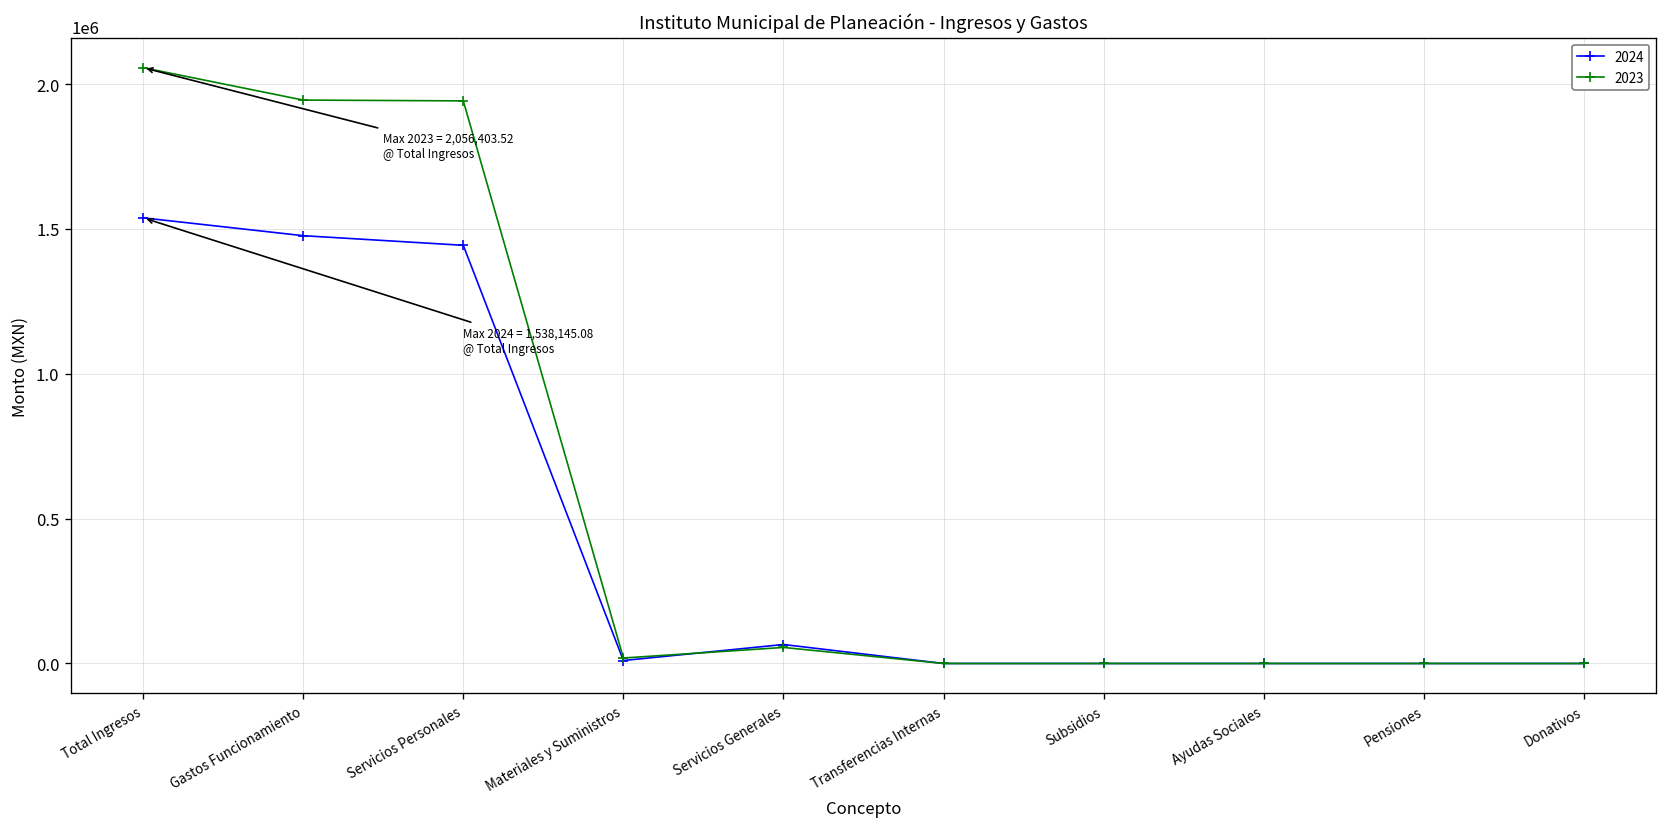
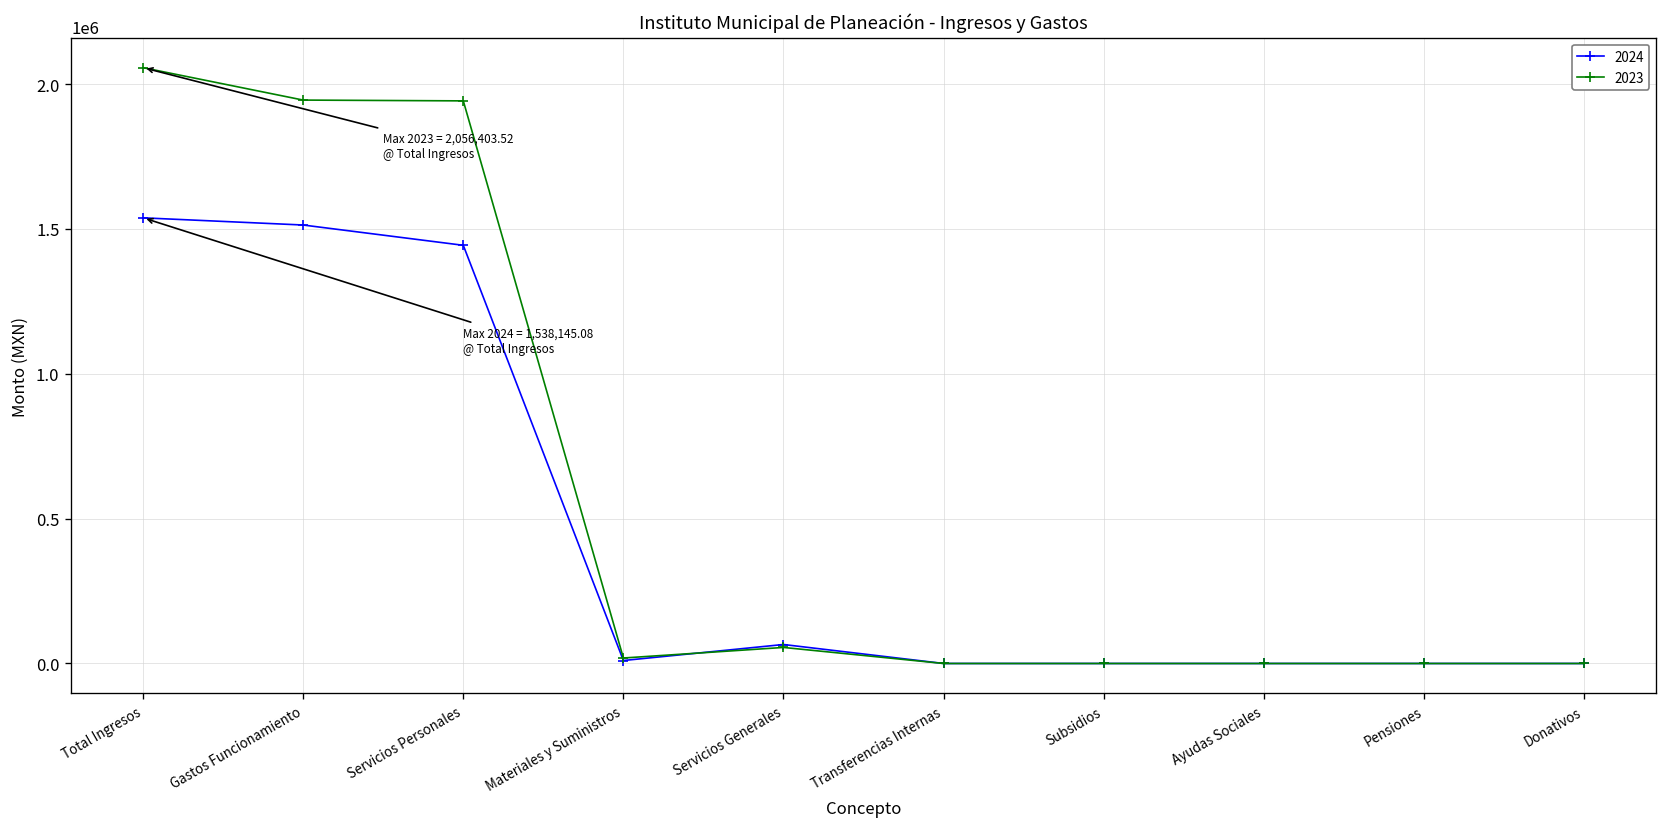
  {
    "2024": {
      "Total Ingresos": 1540000,
-     "Gastos Funcionamiento": 1480000
+     "Gastos Funcionamiento": 1510000
    },
    "2023": {
      "Total Ingresos": 2060000
    }
  }
